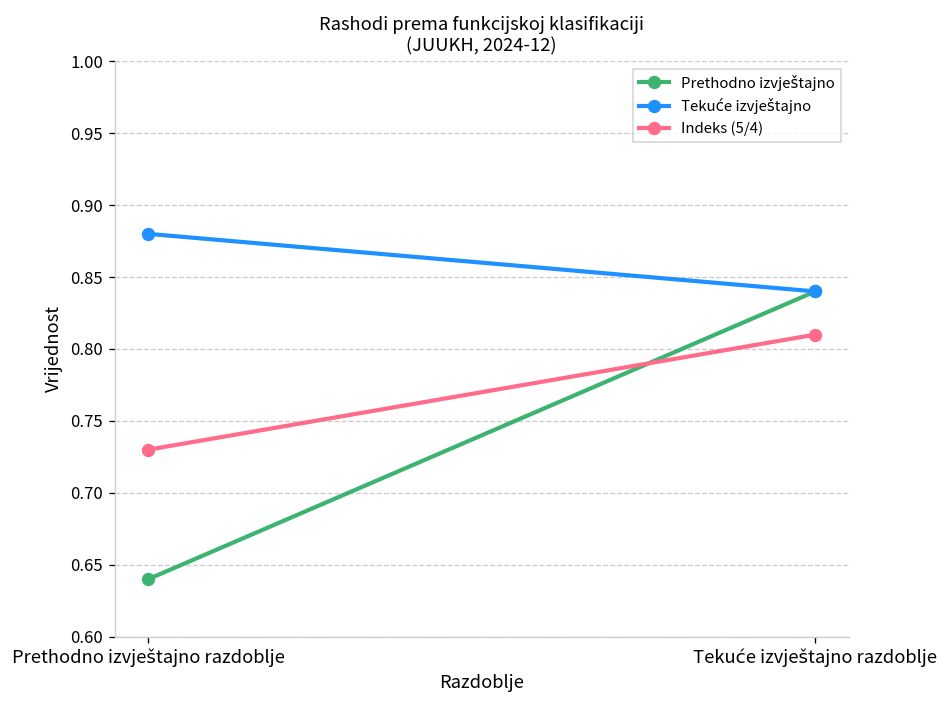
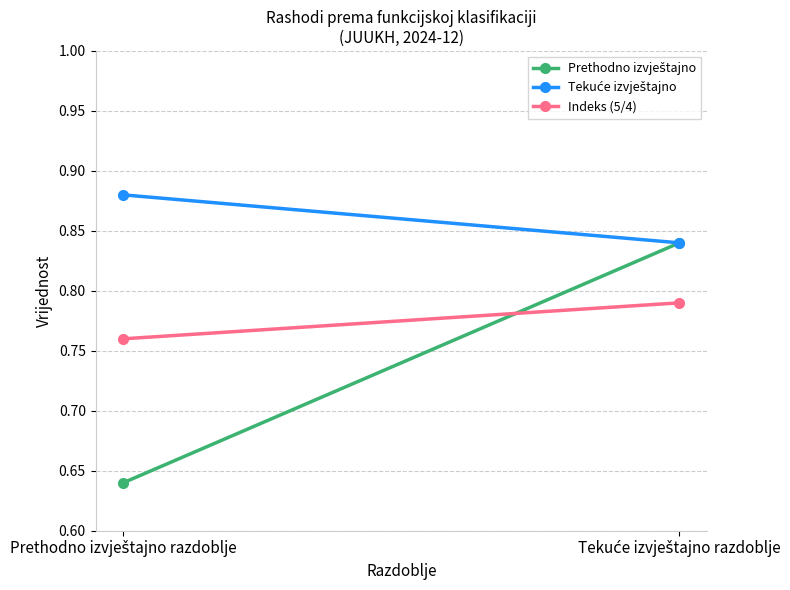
  {
    "Prethodno izvještajno": {
      "Prethodno izvještajno razdoblje": 0.64
    },
    "Tekuće izvještajno": {
      "Prethodno izvještajno razdoblje": 0.88
    },
    "Indeks (5/4)": {
-     "Prethodno izvještajno razdoblje": 0.73,
-     "Tekuće izvještajno razdoblje": 0.81
+     "Prethodno izvještajno razdoblje": 0.76,
+     "Tekuće izvještajno razdoblje": 0.79
    }
  }
